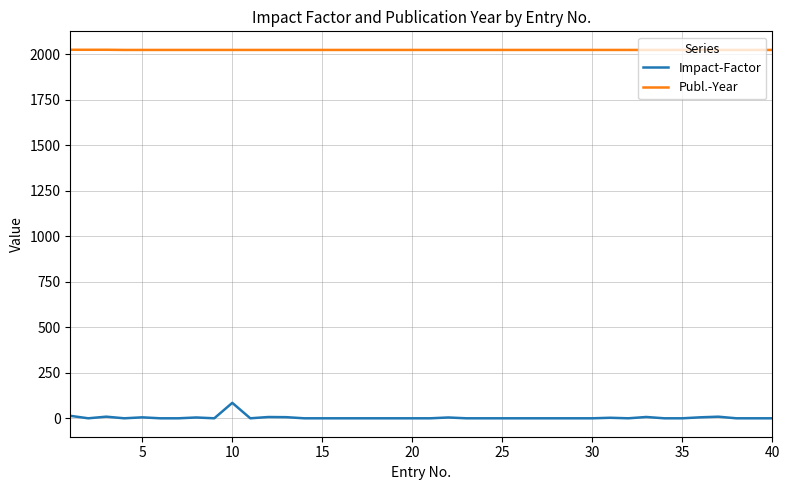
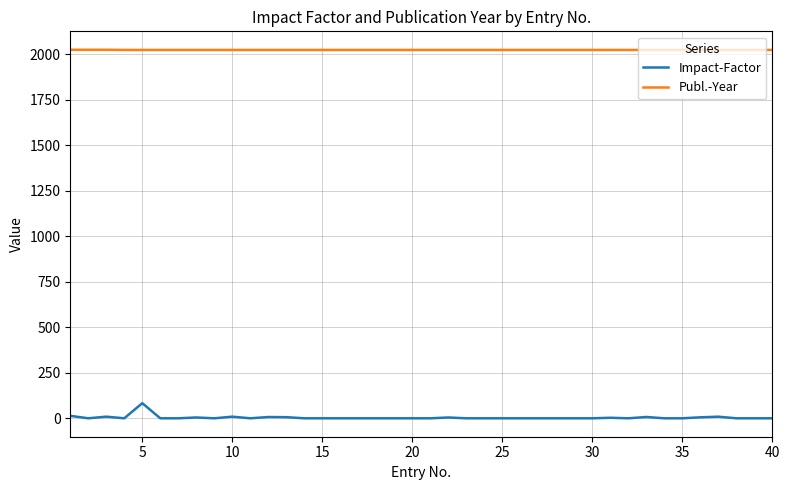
  {
    "Impact-Factor": {
-     "5": 10,
-     "10": 80,
+     "5": 80,
+     "10": 10,
      "15": 0,
      "20": 0,
      "25": 0,
      "30": 0,
      "35": 0,
      "40": 0
    },
    "Publ.-Year": {
      "5": 2020,
      "10": 2020,
      "15": 2020,
      "20": 2020,
      "25": 2020,
      "30": 2020,
      "40": 2020
    }
  }
